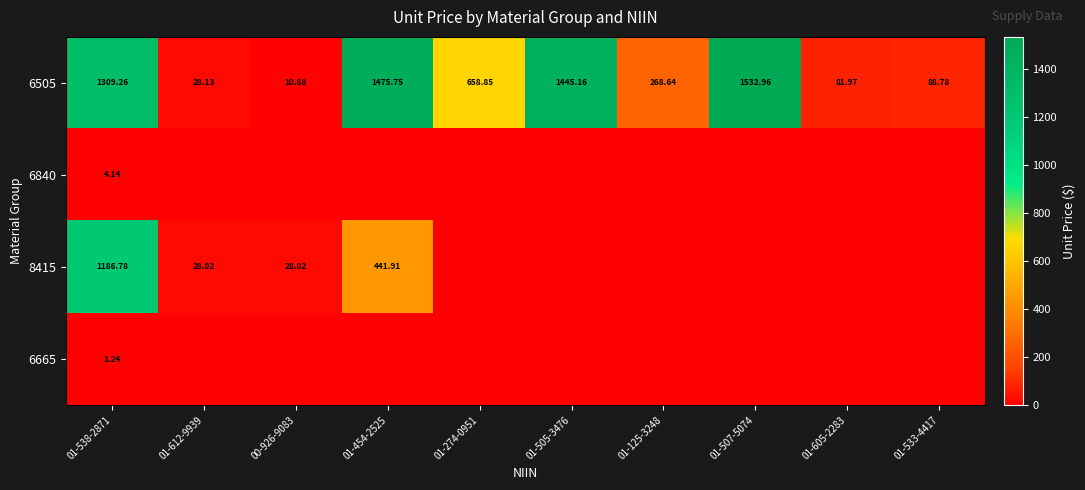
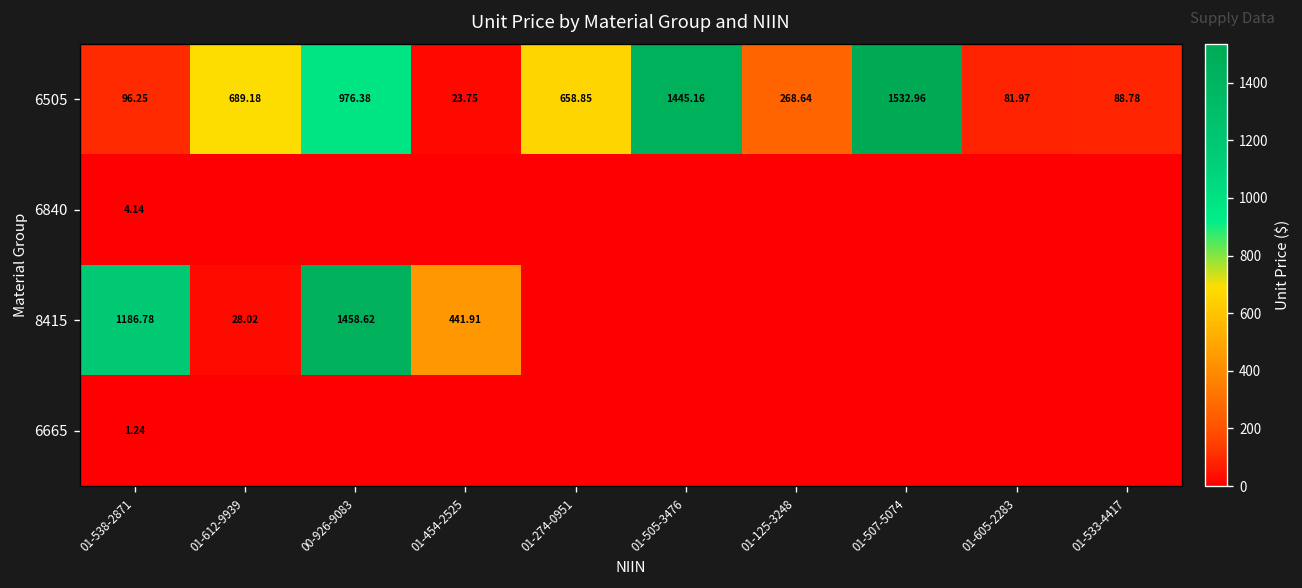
  {
    "6505": {
-     "01-538-2871": 1309.26,
-     "01-612-9939": 28.13,
-     "00-926-9083": 10.68,
-     "01-454-2525": 1475.75,
+     "01-538-2871": 96.25,
+     "01-612-9939": 689.18,
+     "00-926-9083": 976.38,
+     "01-454-2525": 23.75,
      "01-274-0951": 658.85,
      "01-505-3476": 1445.16,
      "01-125-3248": 268.64,
      "01-507-5074": 1532.96,
      "01-605-2283": 81.97,
      "01-533-4417": 88.78
    },
    "6840": {
      "01-538-2871": 4.14
    },
    "8415": {
      "01-538-2871": 1186.78,
      "01-612-9939": 28.02,
-     "00-926-9083": 28.02,
+     "00-926-9083": 1458.62,
      "01-454-2525": 441.91
    },
    "6665": {
      "01-538-2871": 1.24
    }
  }
